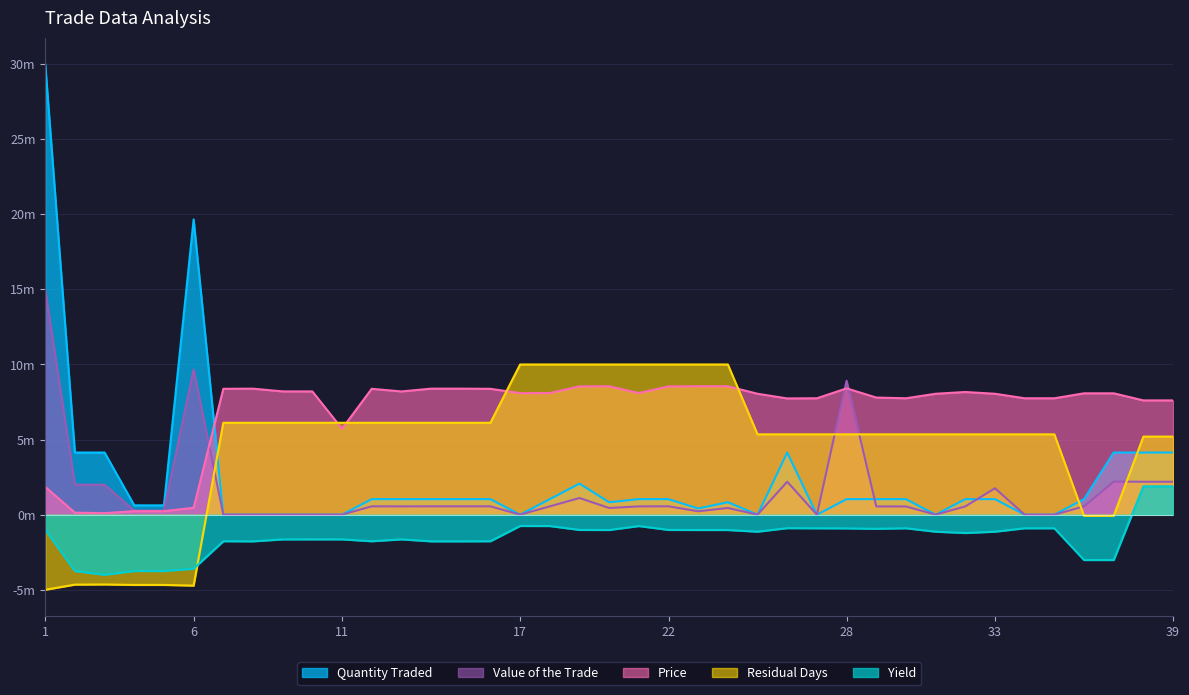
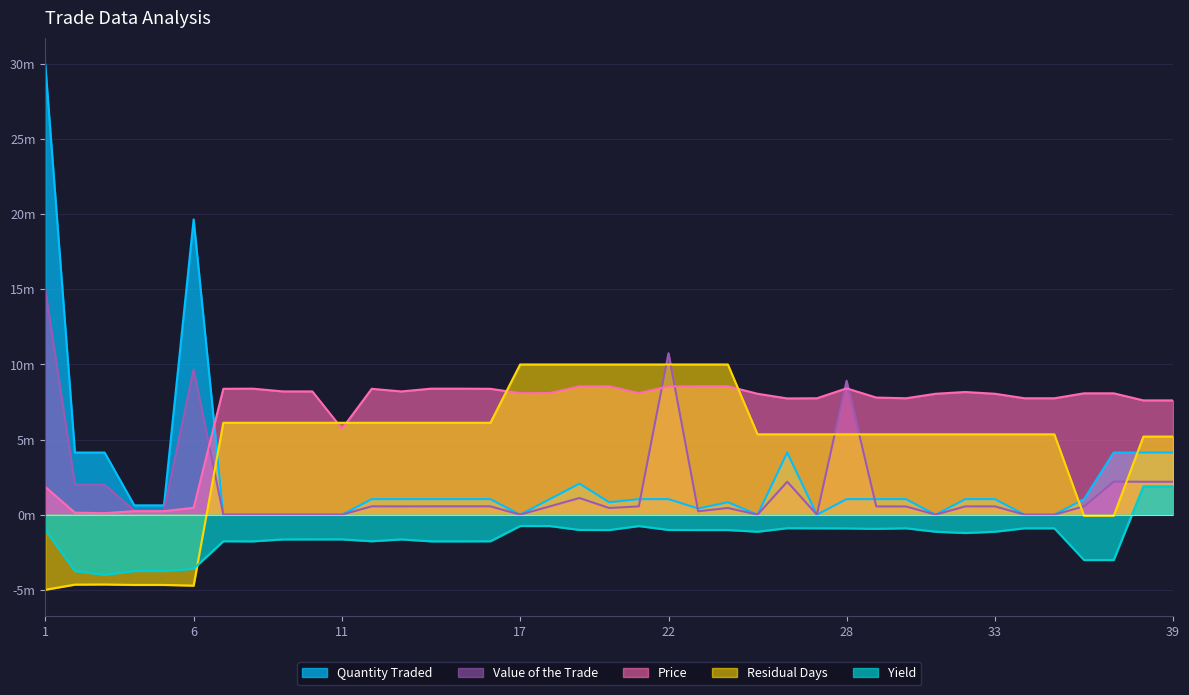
  {
    "Value of the Trade": {
      "1": "15.0m",
      "6": "9.7m",
-     "22": "0.6m",
+     "22": "10.7m",
      "28": "8.9m",
-     "33": "1.8m",
+     "33": "0.6m",
      "39": "2.2m"
    },
    "Price": {
      "1": "1.9m",
      "6": "0.5m",
      "11": "5.7m",
      "17": "8.1m",
      "22": "8.5m",
      "28": "8.4m",
      "33": "8.0m",
      "39": "7.6m"
    }
  }
